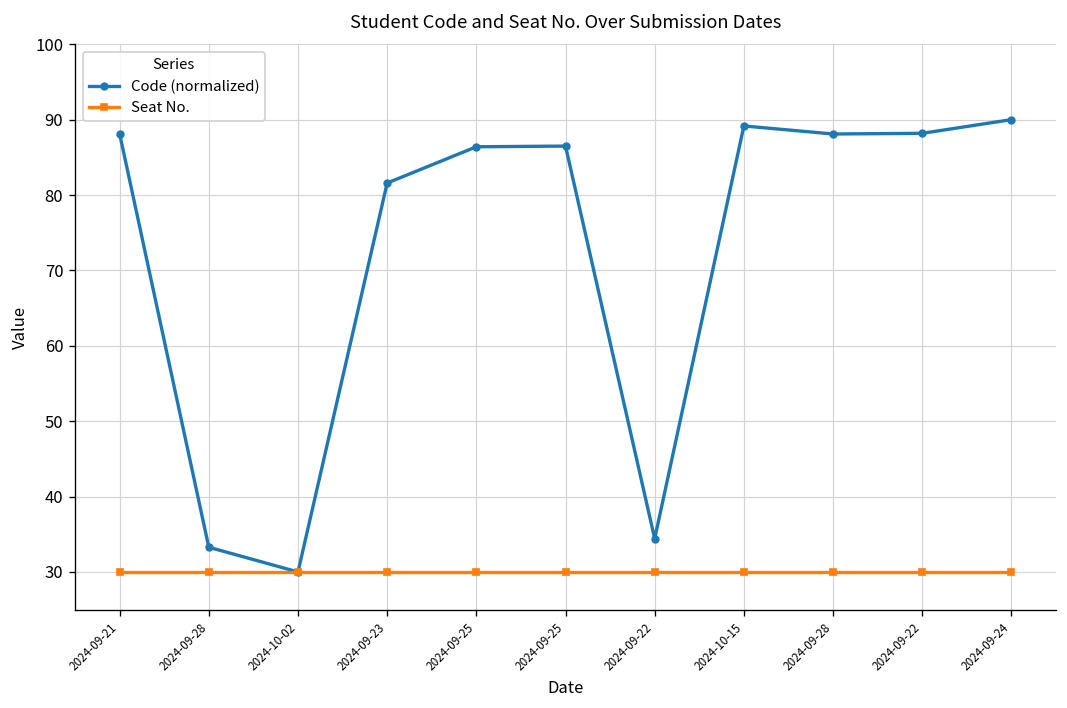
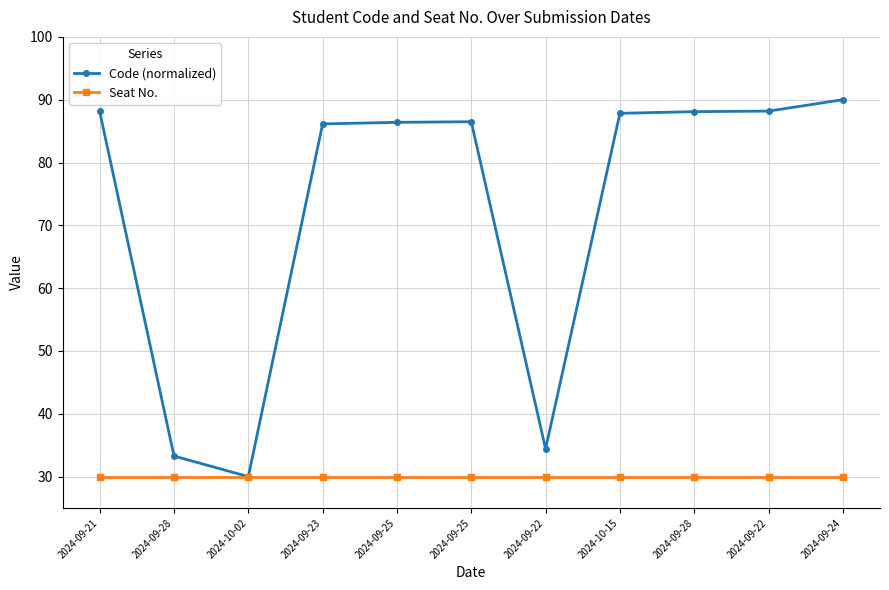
  {
    "Code (normalized)": {
      "2024-09-21": 88,
-     "2024-09-23": 82,
-     "2024-10-15": 89,
+     "2024-09-23": 86,
+     "2024-10-15": 88,
      "2024-09-24": 90
    },
    "Seat No.": {
      "2024-09-21": 30,
      "2024-09-23": 30,
      "2024-10-15": 30,
      "2024-09-24": 30
    }
  }
